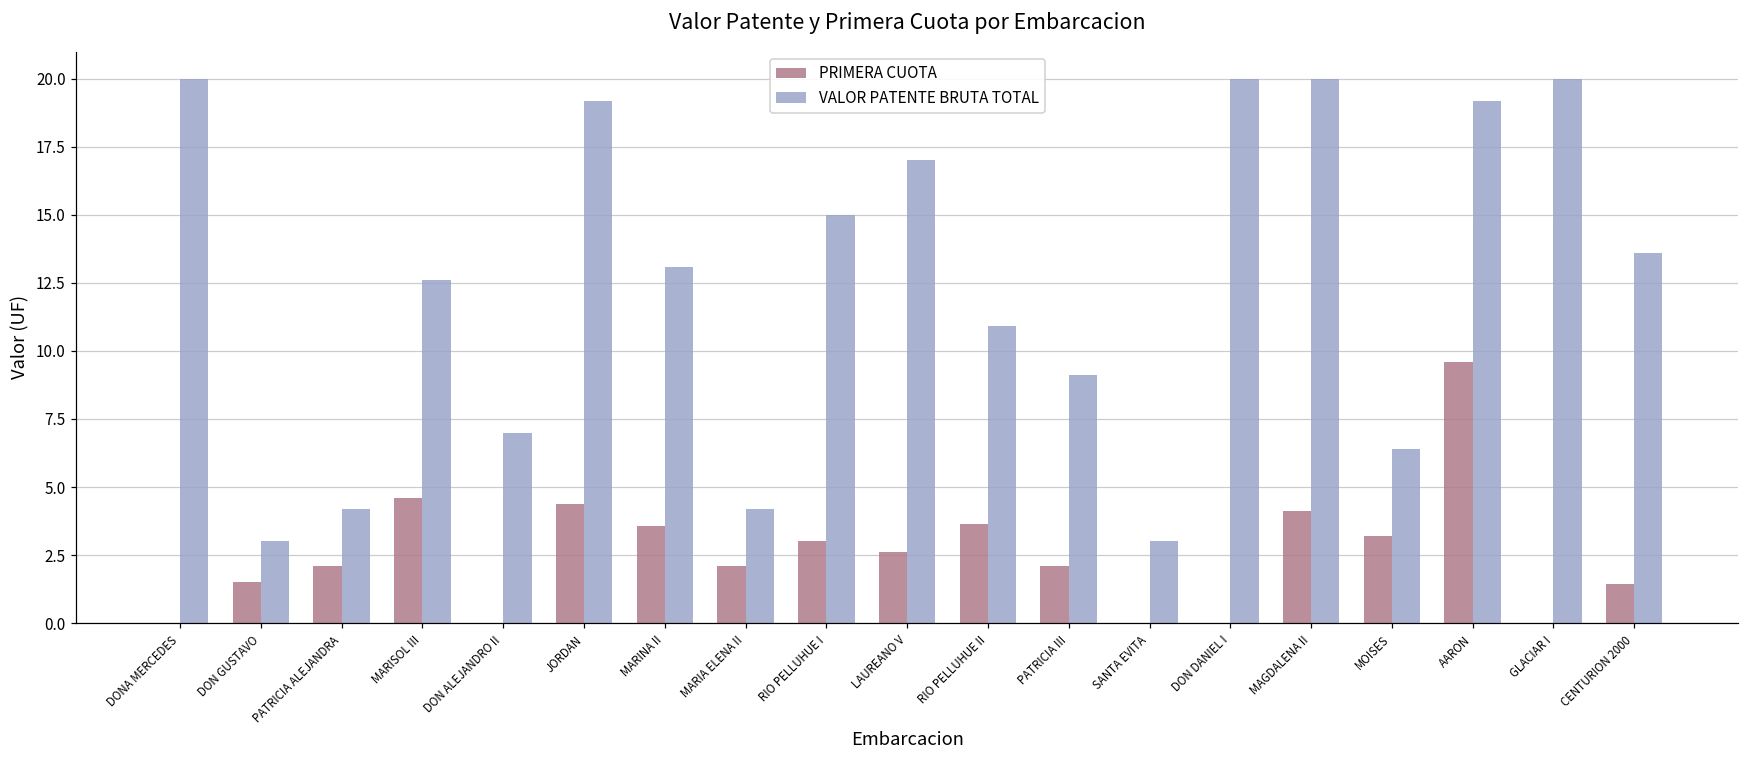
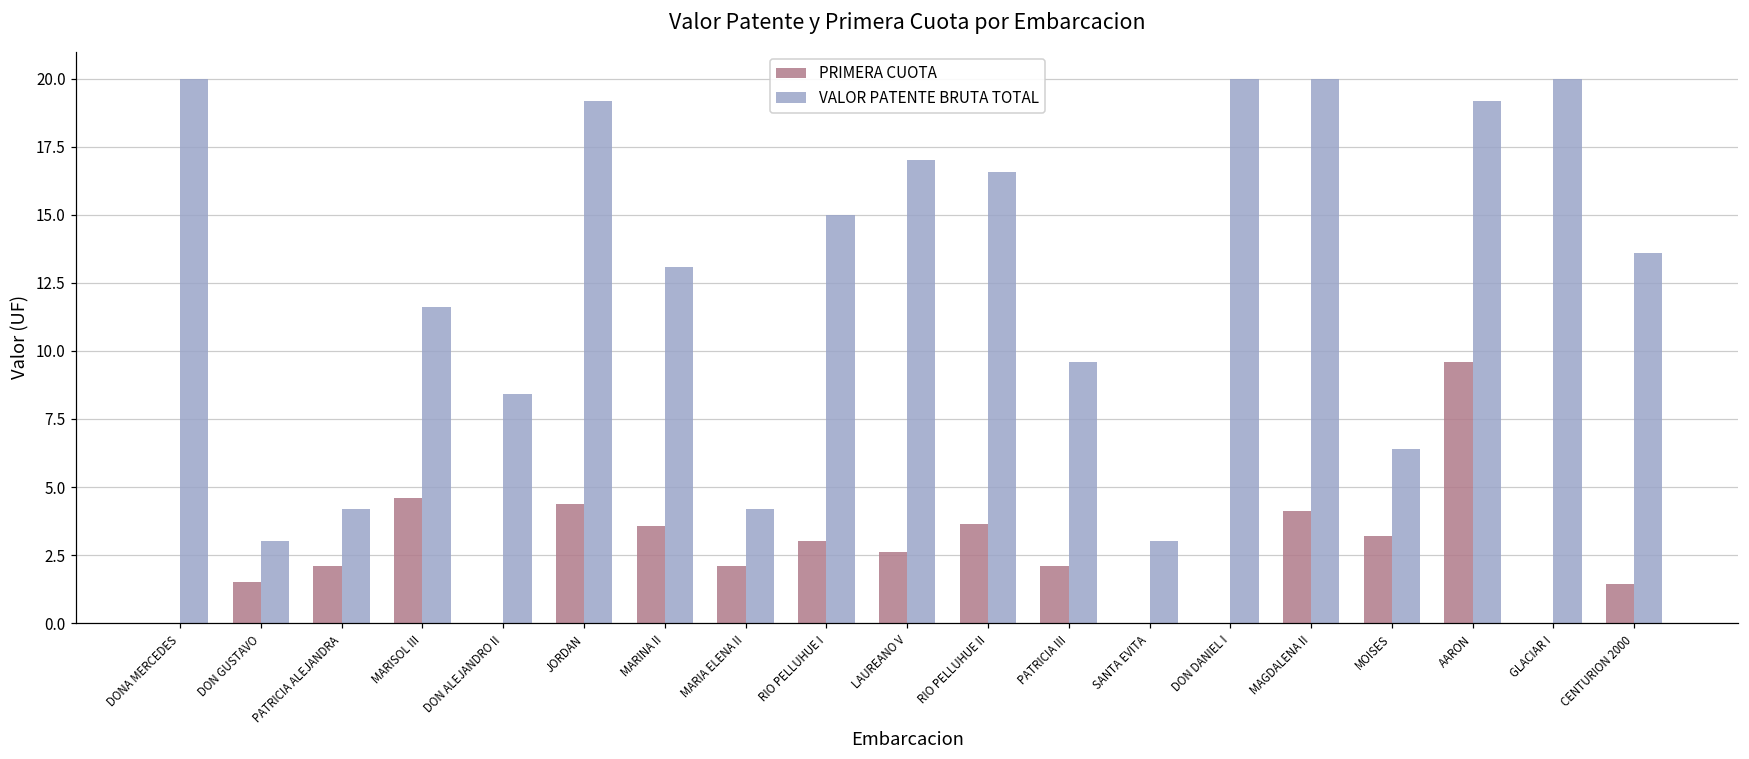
  {
    "PRIMERA CUOTA": {
      "DONA MERCEDES": 0.0,
      "DON GUSTAVO": 1.5,
      "PATRICIA ALEJANDRA": 2.1,
      "MARISOL III": 4.6,
      "DON ALEJANDRO II": 0.0,
      "JORDAN": 4.4,
      "MARINA II": 3.6,
      "MARIA ELENA II": 2.1,
      "RIO PELLUHUE I": 3.0,
      "LAUREANO V": 2.6,
      "RIO PELLUHUE II": 3.6,
      "PATRICIA III": 2.1,
      "SANTA EVITA": 0.0,
      "DON DANIEL I": 0.0,
      "MAGDALENA II": 4.1,
      "MOISES": 3.2,
      "AARON": 9.6,
      "GLACIAR I": 0.0,
      "CENTURION 2000": 1.4
    },
    "VALOR PATENTE BRUTA TOTAL": {
      "DONA MERCEDES": 20.0,
      "DON GUSTAVO": 3.0,
      "PATRICIA ALEJANDRA": 4.2,
-     "MARISOL III": 12.6,
-     "DON ALEJANDRO II": 7.0,
+     "MARISOL III": 11.6,
+     "DON ALEJANDRO II": 8.4,
      "JORDAN": 19.2,
      "MARINA II": 13.1,
      "MARIA ELENA II": 4.2,
      "RIO PELLUHUE I": 15.0,
      "LAUREANO V": 17.0,
-     "RIO PELLUHUE II": 10.9,
-     "PATRICIA III": 9.1,
+     "RIO PELLUHUE II": 16.6,
+     "PATRICIA III": 9.6,
      "SANTA EVITA": 3.0,
      "DON DANIEL I": 20.0,
      "MAGDALENA II": 20.0,
      "MOISES": 6.4,
      "AARON": 19.2,
      "GLACIAR I": 20.0,
      "CENTURION 2000": 13.6
    }
  }
